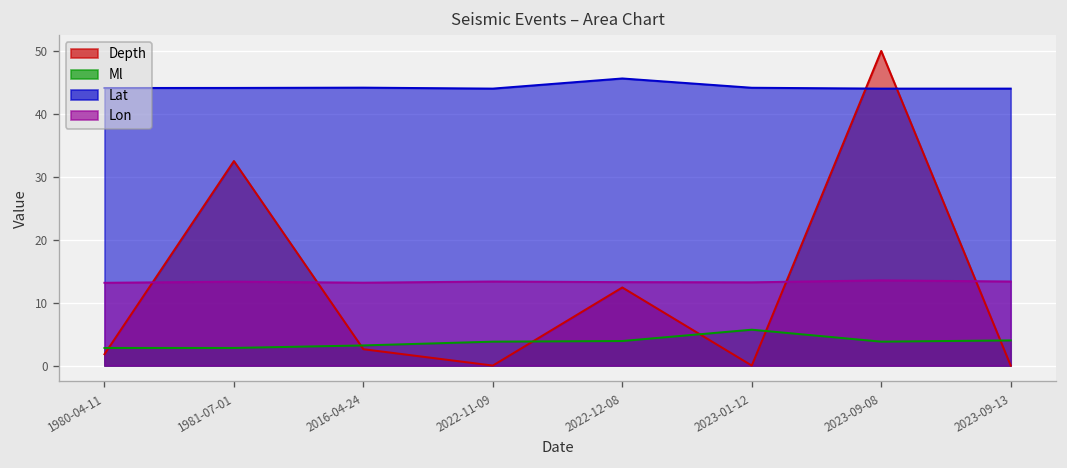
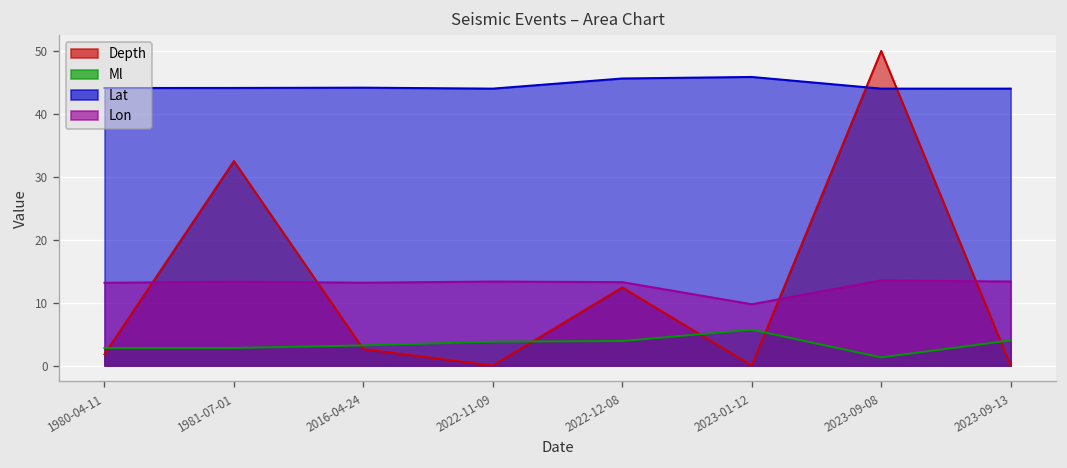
  {
    "Depth": {
      "1980-04-11": 2,
      "1981-07-01": 33,
      "2016-04-24": 3,
      "2022-11-09": 0,
      "2022-12-08": 12,
      "2023-01-12": 0,
      "2023-09-08": 50,
      "2023-09-13": 0
    },
    "Ml": {
      "1980-04-11": 3,
      "1981-07-01": 3,
      "2016-04-24": 3,
      "2022-11-09": 4,
      "2022-12-08": 4,
      "2023-01-12": 6,
-     "2023-09-08": 4,
+     "2023-09-08": 1,
      "2023-09-13": 4
    },
    "Lat": {
      "1981-07-01": 44,
      "2016-04-24": 44,
      "2022-11-09": 44,
      "2022-12-08": 46,
-     "2023-01-12": 44,
+     "2023-01-12": 46,
      "2023-09-08": 44,
      "2023-09-13": 44
    },
    "Lon": {
      "1980-04-11": 13,
      "1981-07-01": 13,
      "2016-04-24": 13,
      "2022-11-09": 13,
      "2022-12-08": 13,
-     "2023-01-12": 13,
+     "2023-01-12": 10,
      "2023-09-08": 14,
      "2023-09-13": 13
    }
  }
